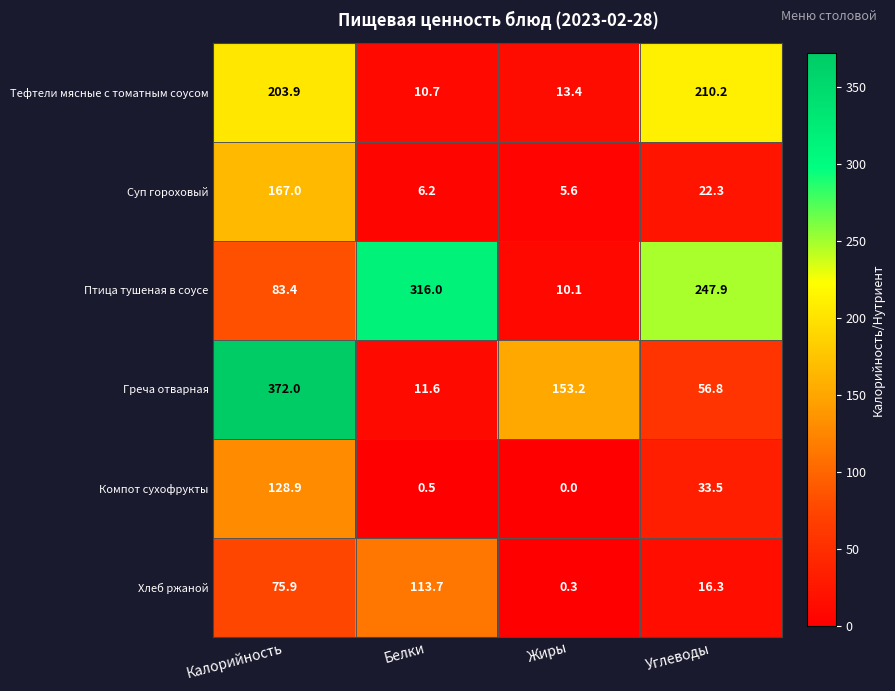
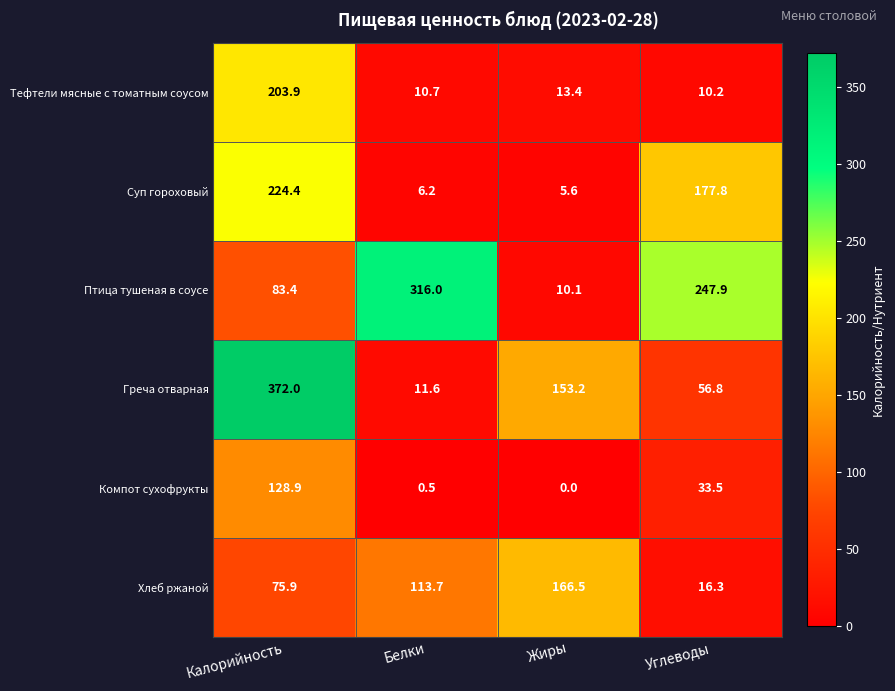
  {
    "Тефтели мясные с томатным соусом": {
      "Калорийность": 203.9,
      "Белки": 10.7,
      "Жиры": 13.4,
-     "Углеводы": 210.2
+     "Углеводы": 10.2
    },
    "Суп гороховый": {
-     "Калорийность": 167.0,
+     "Калорийность": 224.4,
      "Белки": 6.2,
      "Жиры": 5.6,
-     "Углеводы": 22.3
+     "Углеводы": 177.8
    },
    "Птица тушеная в соусе": {
      "Калорийность": 83.4,
      "Белки": 316.0,
      "Жиры": 10.1,
      "Углеводы": 247.9
    },
    "Греча отварная": {
      "Калорийность": 372.0,
      "Белки": 11.6,
      "Жиры": 153.2,
      "Углеводы": 56.8
    },
    "Компот сухофрукты": {
      "Калорийность": 128.9,
      "Белки": 0.5,
      "Жиры": 0.0,
      "Углеводы": 33.5
    },
    "Хлеб ржаной": {
      "Калорийность": 75.9,
      "Белки": 113.7,
-     "Жиры": 0.3,
+     "Жиры": 166.5,
      "Углеводы": 16.3
    }
  }
